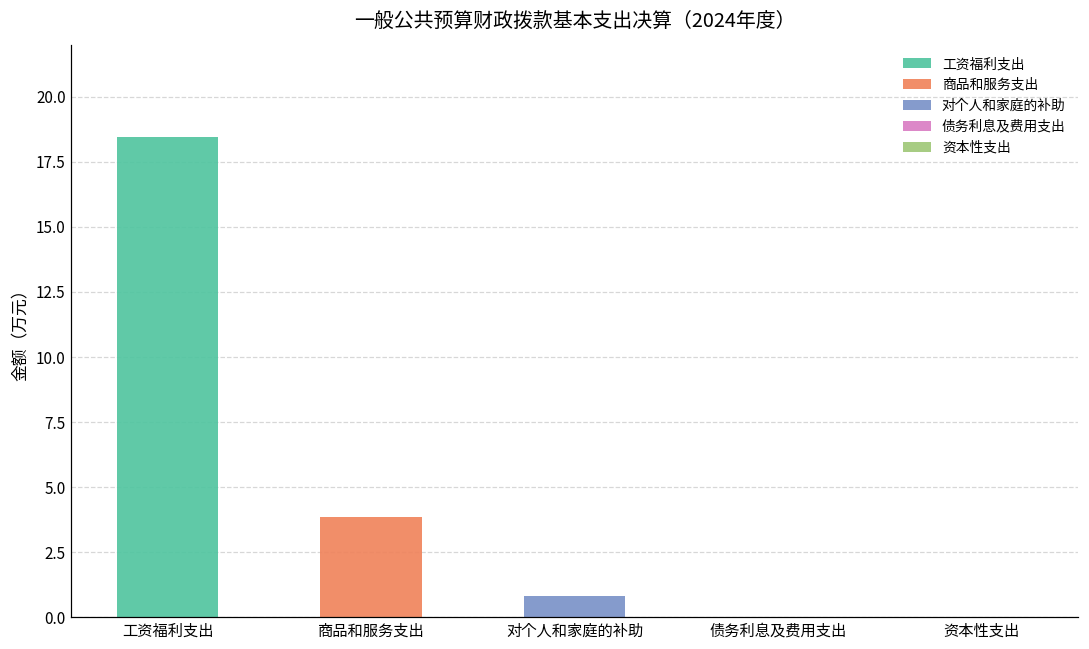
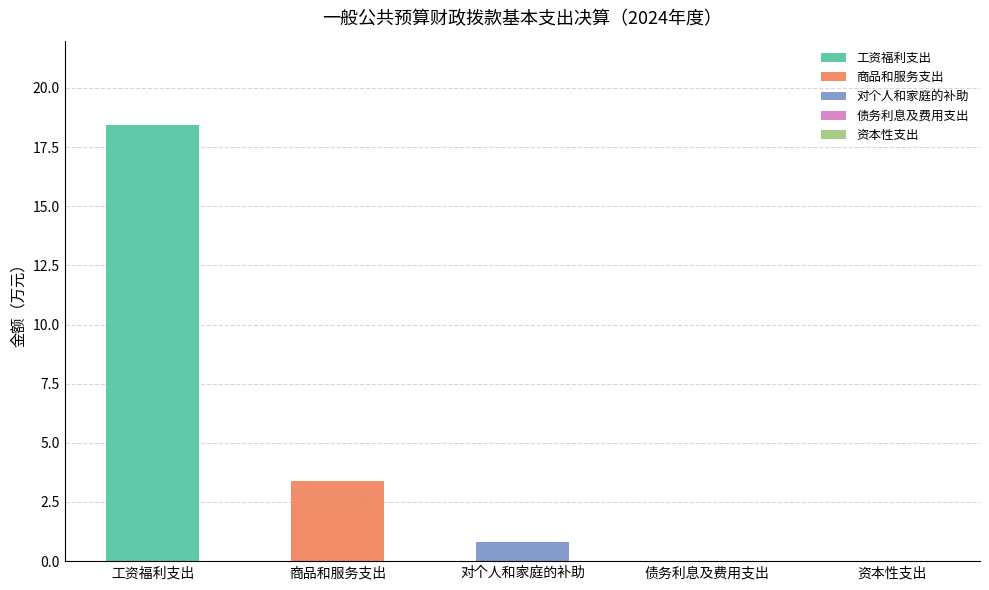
  {
    "工资福利支出": 18.5,
-   "商品和服务支出": 3.9,
+   "商品和服务支出": 3.4,
    "对个人和家庭的补助": 0.8,
    "债务利息及费用支出": 0.0,
    "资本性支出": 0.0
  }
